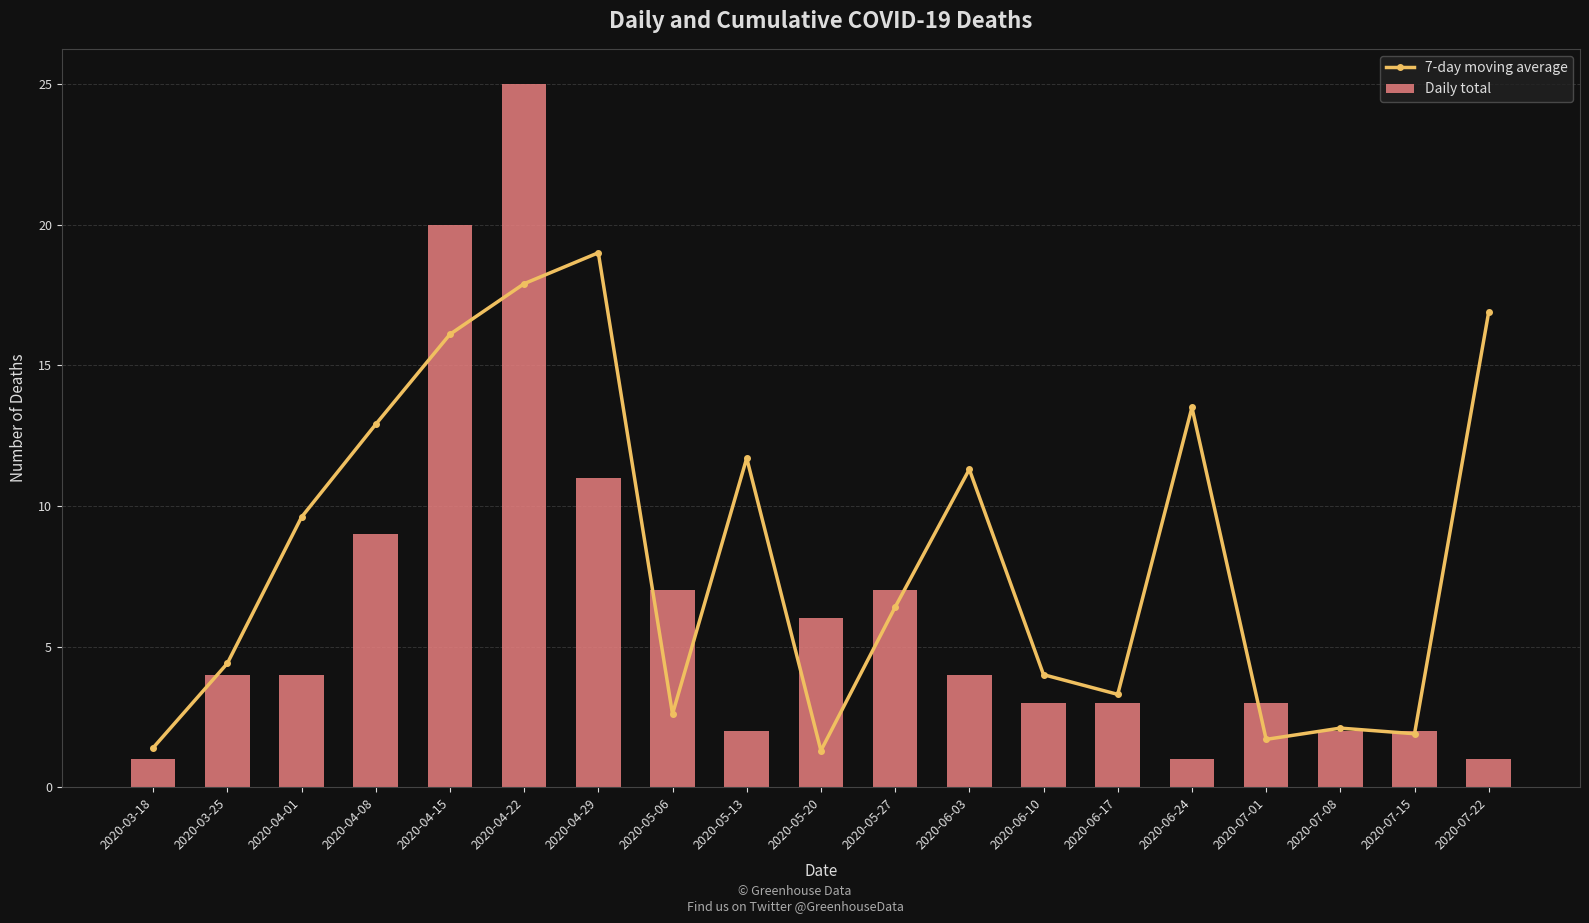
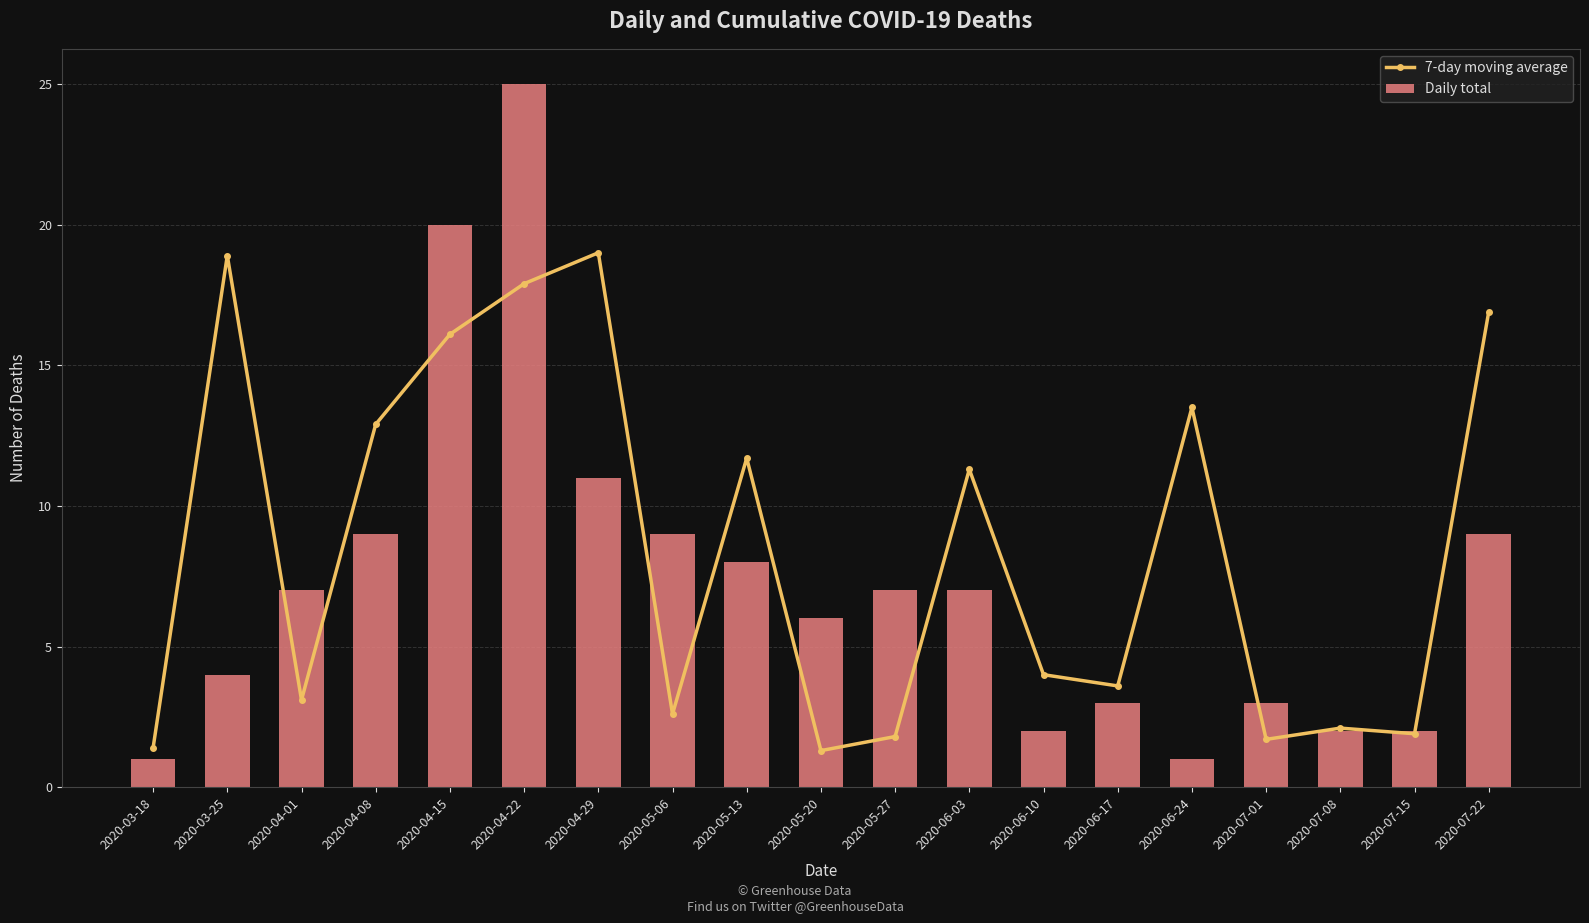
  {
    "7-day moving average": {
      "2020-03-18": 1.4,
-     "2020-03-25": 4.4,
-     "2020-04-01": 9.6,
+     "2020-03-25": 18.9,
+     "2020-04-01": 3.1,
      "2020-04-08": 12.9,
      "2020-04-15": 16.1,
      "2020-04-22": 17.9,
      "2020-04-29": 19.0,
      "2020-05-06": 2.6,
      "2020-05-13": 11.7,
      "2020-05-20": 1.3,
-     "2020-05-27": 6.4,
+     "2020-05-27": 1.8,
      "2020-06-03": 11.3,
      "2020-06-10": 4.0,
-     "2020-06-17": 3.3,
+     "2020-06-17": 3.6,
      "2020-06-24": 13.5,
      "2020-07-01": 1.7,
      "2020-07-08": 2.1,
      "2020-07-15": 1.9,
      "2020-07-22": 16.9
    },
    "Daily total": {
      "2020-03-18": 1,
      "2020-03-25": 4,
-     "2020-04-01": 4,
+     "2020-04-01": 7,
      "2020-04-08": 9,
      "2020-04-15": 20,
      "2020-04-22": 25,
      "2020-04-29": 11,
-     "2020-05-06": 7,
-     "2020-05-13": 2,
+     "2020-05-06": 9,
+     "2020-05-13": 8,
      "2020-05-20": 6,
      "2020-05-27": 7,
-     "2020-06-03": 4,
-     "2020-06-10": 3,
+     "2020-06-03": 7,
+     "2020-06-10": 2,
      "2020-06-17": 3,
      "2020-06-24": 1,
      "2020-07-01": 3,
      "2020-07-08": 2,
      "2020-07-15": 2,
-     "2020-07-22": 1
+     "2020-07-22": 9
    }
  }
